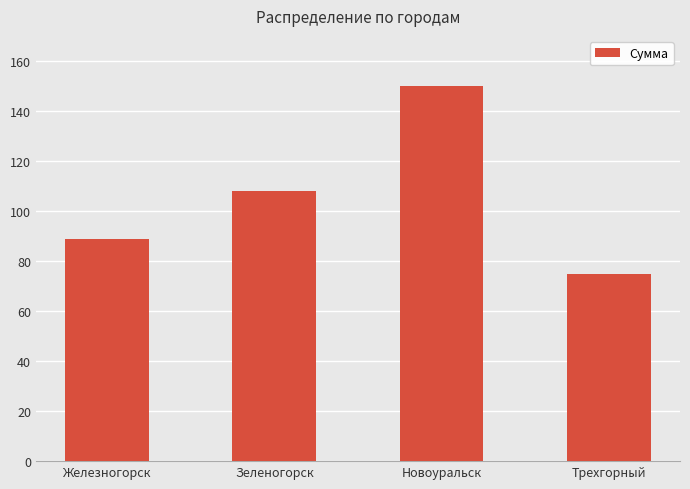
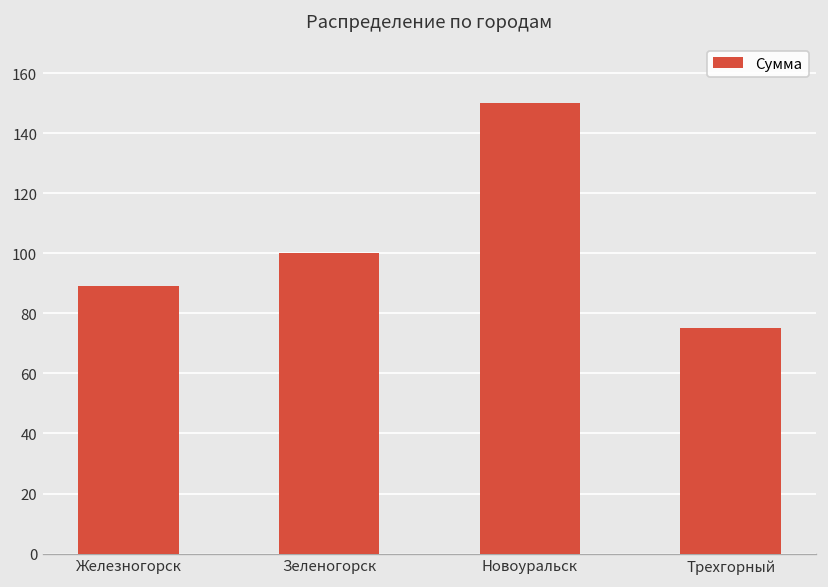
  {
    "Железногорск": 89,
-   "Зеленогорск": 108,
+   "Зеленогорск": 100,
    "Новоуральск": 150,
    "Трехгорный": 75
  }
